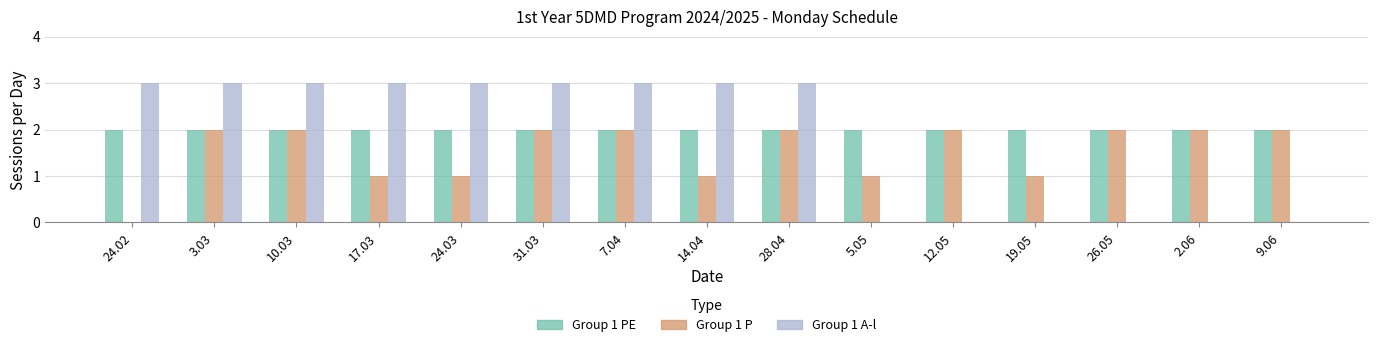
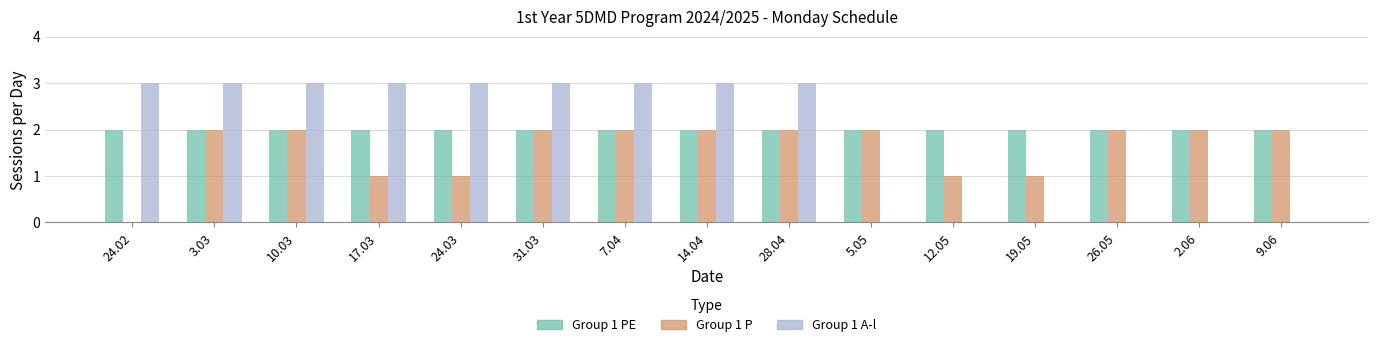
  {
    "Group 1 PE": {
      "24.02": 2,
      "3.03": 2,
      "10.03": 2,
      "17.03": 2,
      "24.03": 2,
      "31.03": 2,
      "7.04": 2,
      "14.04": 2,
      "28.04": 2,
      "5.05": 2,
      "12.05": 2,
      "19.05": 2,
      "26.05": 2,
      "2.06": 2,
      "9.06": 2
    },
    "Group 1 P": {
      "24.02": 0,
      "3.03": 2,
      "10.03": 2,
      "17.03": 1,
      "24.03": 1,
      "31.03": 2,
      "7.04": 2,
-     "14.04": 1,
+     "14.04": 2,
      "28.04": 2,
-     "5.05": 1,
-     "12.05": 2,
+     "5.05": 2,
+     "12.05": 1,
      "19.05": 1,
      "26.05": 2,
      "2.06": 2,
      "9.06": 2
    },
    "Group 1 A-l": {
      "24.02": 3,
      "3.03": 3,
      "10.03": 3,
      "17.03": 3,
      "24.03": 3,
      "31.03": 3,
      "7.04": 3,
      "14.04": 3,
      "28.04": 3,
      "5.05": 0,
      "12.05": 0,
      "19.05": 0,
      "26.05": 0,
      "2.06": 0,
      "9.06": 0
    }
  }
